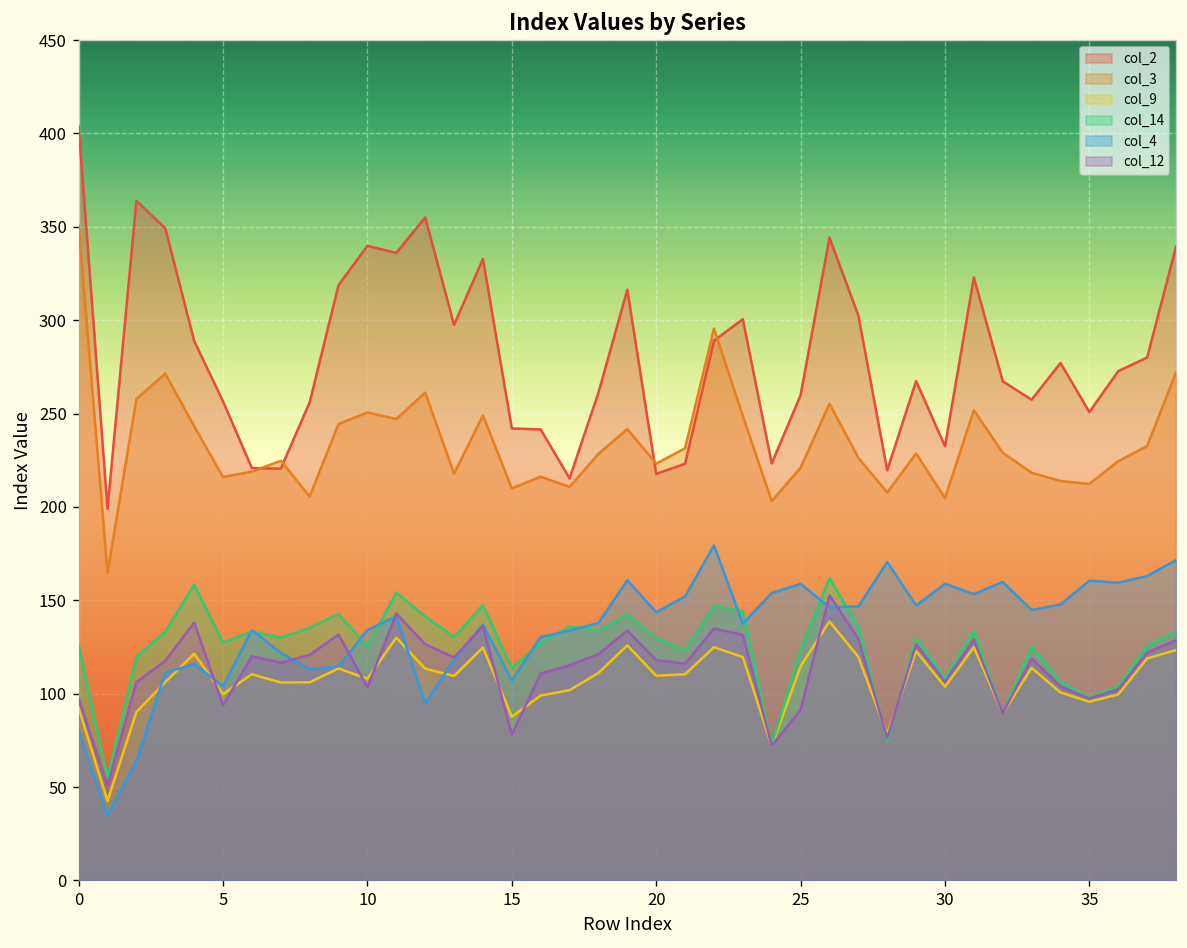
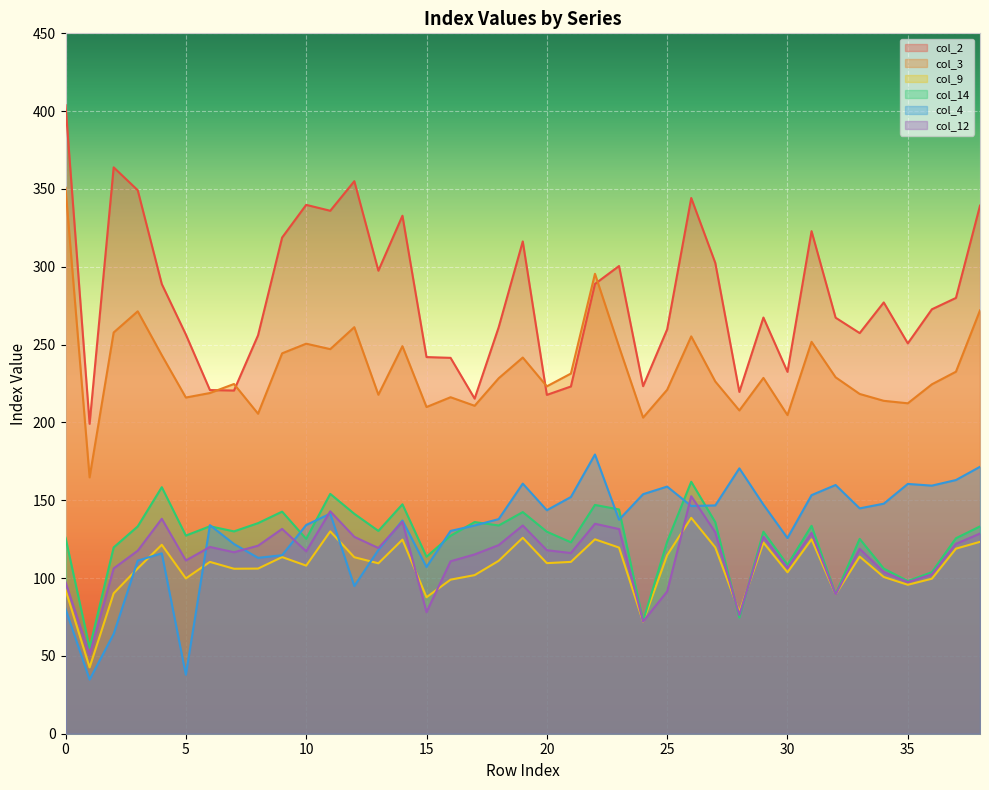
  {
    "col_14": {
      "0": 126,
      "5": 127,
      "10": 125,
      "15": 114,
      "20": 130,
      "25": 123,
      "30": 109
    },
    "col_4": {
      "0": 80,
-     "5": 104,
+     "5": 38,
      "10": 134,
      "15": 107,
      "20": 144,
      "25": 159,
-     "30": 159,
+     "30": 126,
      "35": 161
    },
    "col_12": {
      "0": 97,
-     "5": 94,
-     "10": 104,
+     "5": 111,
+     "10": 117,
      "15": 78,
      "20": 118,
      "25": 91,
      "30": 107
    }
  }
